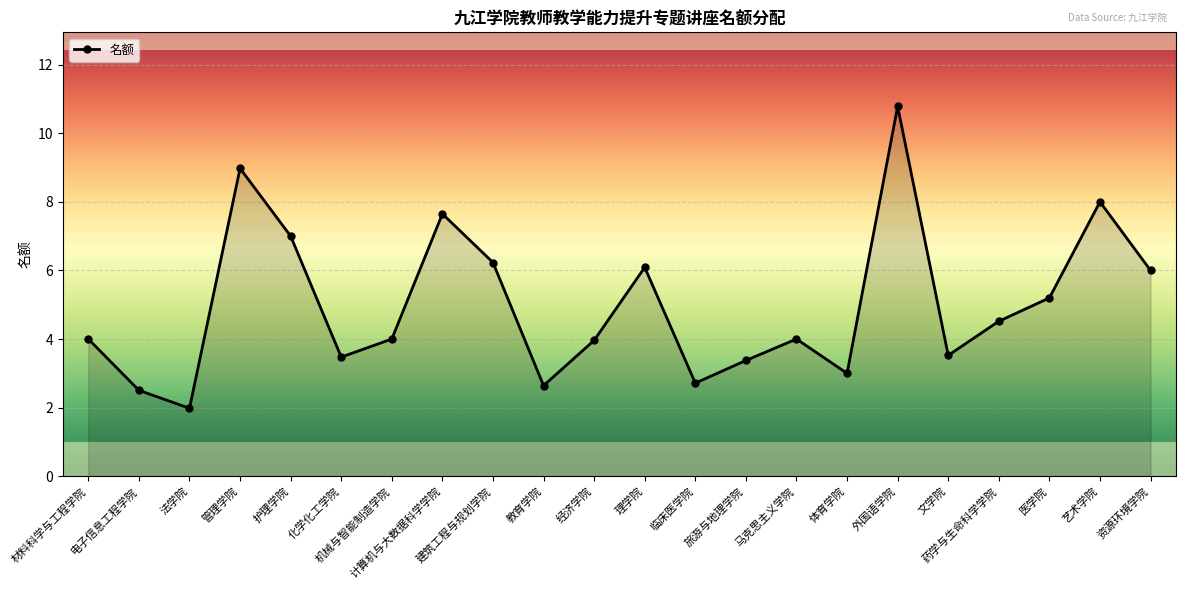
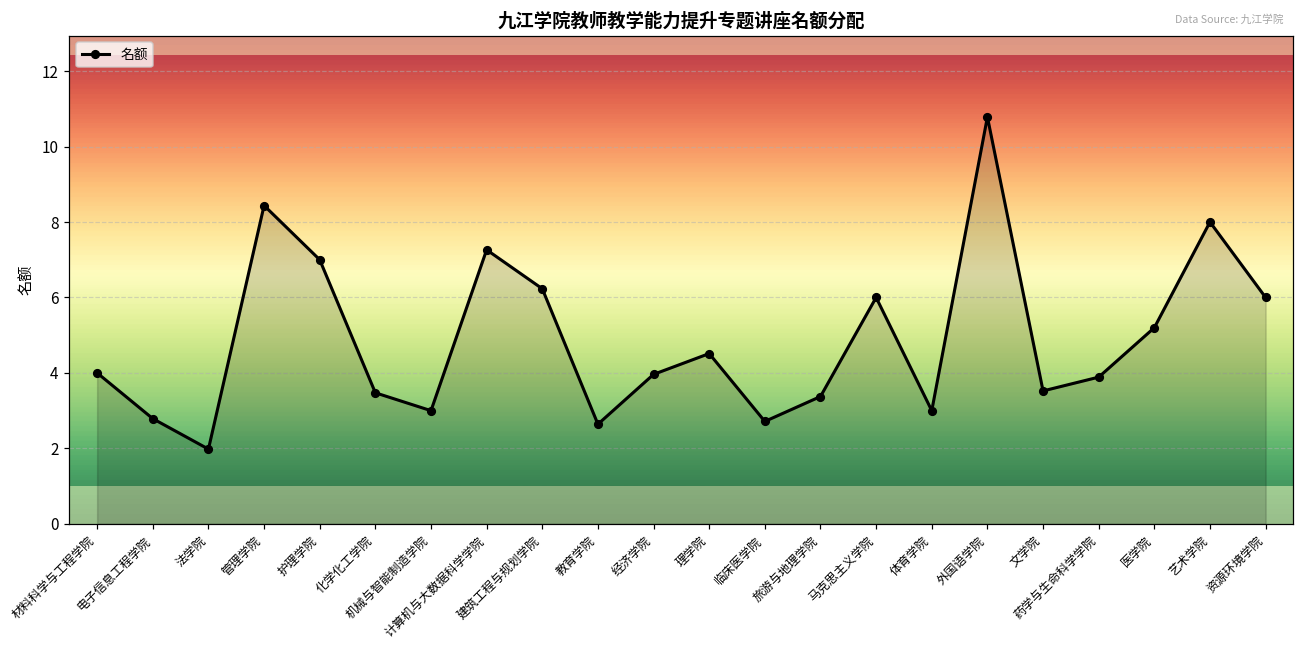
  {
    "材料科学与工程学院": 4.0,
-   "电子信息工程学院": 2.5,
+   "电子信息工程学院": 2.8,
    "法学院": 2.0,
-   "管理学院": 9.0,
+   "管理学院": 8.4,
    "护理学院": 7.0,
    "化学化工学院": 3.5,
-   "机械与智能制造学院": 4,
-   "计算机与大数据科学学院": 7.6,
+   "机械与智能制造学院": 3,
+   "计算机与大数据科学学院": 7.3,
    "建筑工程与规划学院": 6.2,
    "教育学院": 2.6,
    "经济学院": 4.0,
-   "理学院": 6.1,
+   "理学院": 4.5,
    "临床医学院": 2.7,
    "旅游与地理学院": 3.4,
-   "马克思主义学院": 4,
+   "马克思主义学院": 6,
    "体育学院": 3.0,
    "外国语学院": 10.8,
    "文学院": 3.5,
-   "药学与生命科学学院": 4.5,
+   "药学与生命科学学院": 3.9,
    "医学院": 5.2,
    "艺术学院": 8.0,
    "资源环境学院": 6.0
  }
